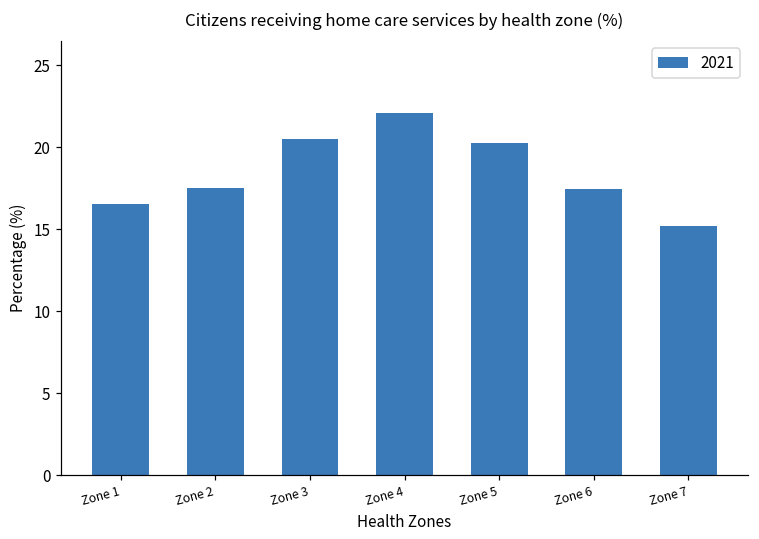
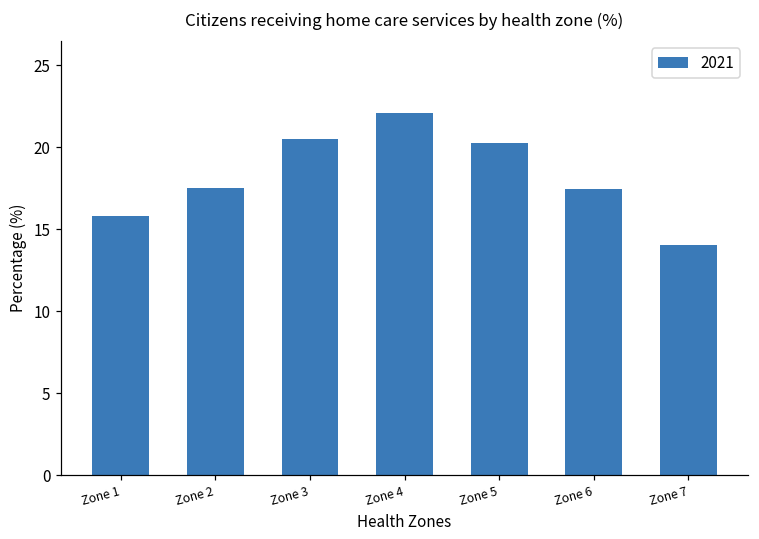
  {
-   "Zone 1": 16.5,
+   "Zone 1": 15.8,
    "Zone 2": 17.5,
    "Zone 3": 20.5,
    "Zone 4": 22.1,
    "Zone 5": 20.2,
    "Zone 6": 17.4,
-   "Zone 7": 15.2
+   "Zone 7": 14.1
  }
